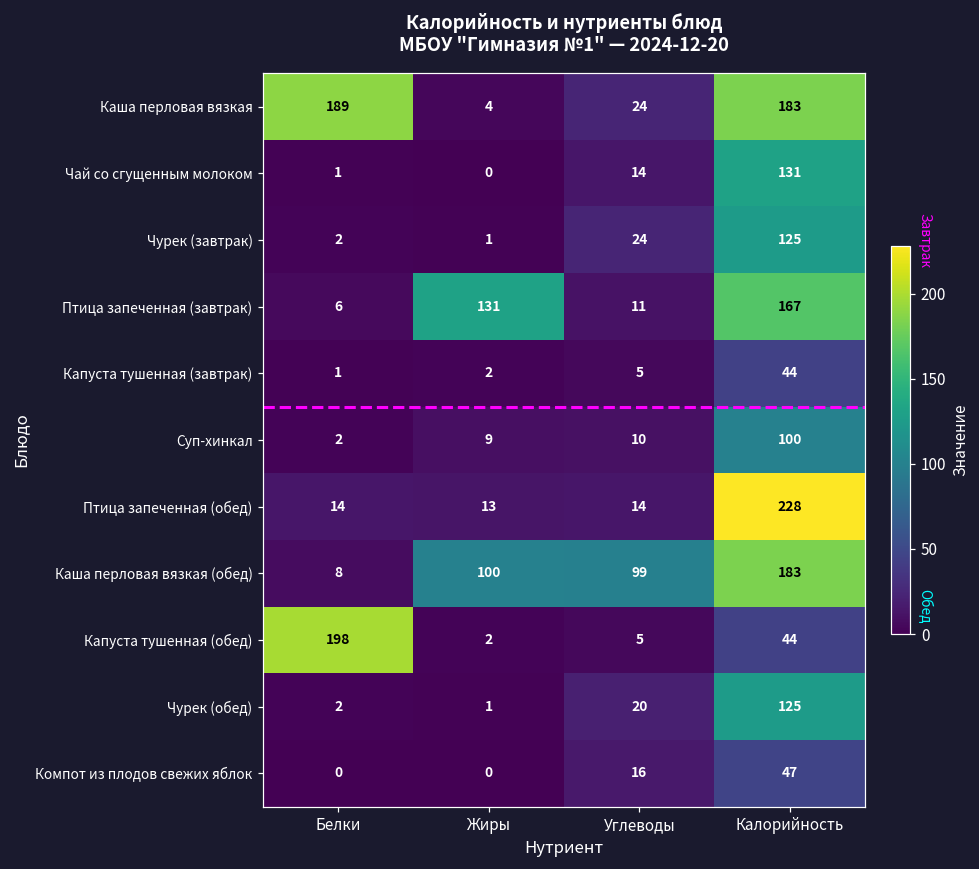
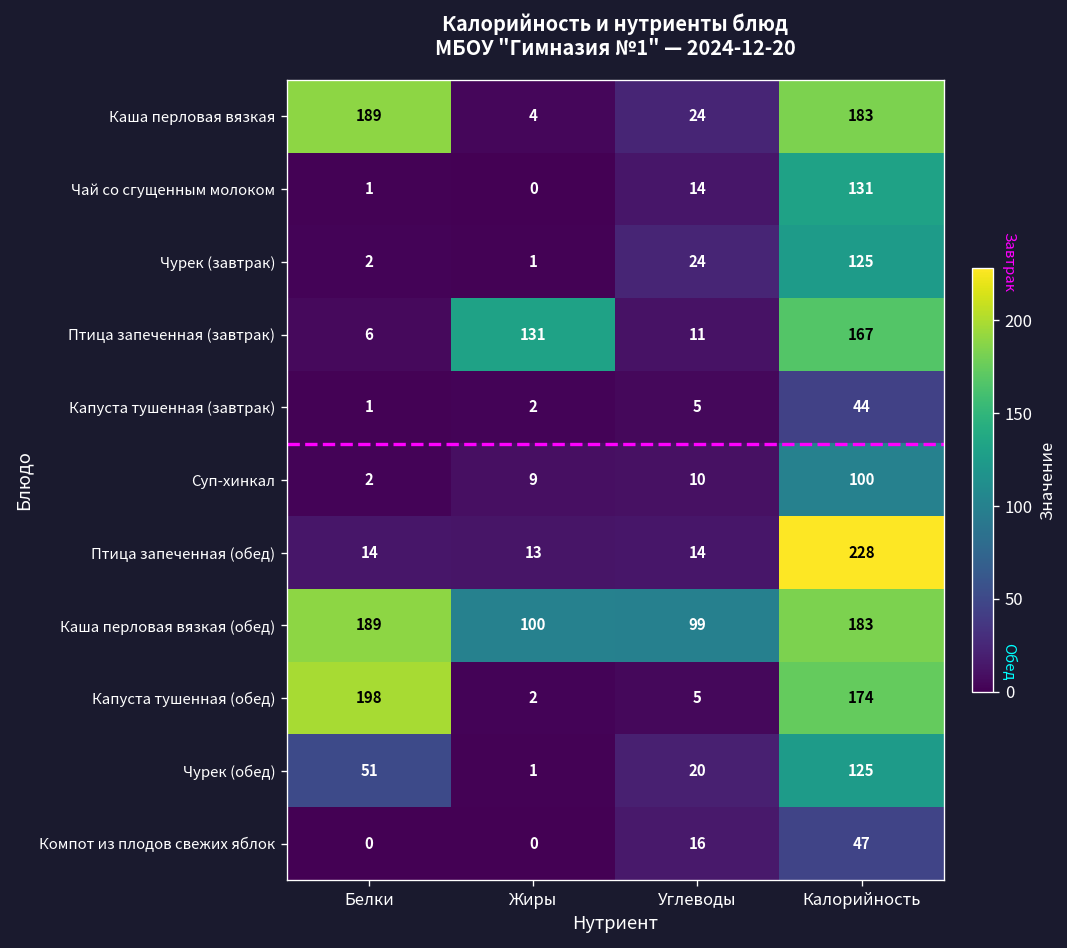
  {
    "Каша перловая вязкая": {
      "Белки": 189,
      "Жиры": 4,
      "Углеводы": 24,
      "Калорийность": 183
    },
    "Чай со сгущенным молоком": {
      "Белки": 1,
      "Жиры": 0,
      "Углеводы": 14,
      "Калорийность": 131
    },
    "Чурек (завтрак)": {
      "Белки": 2,
      "Жиры": 1,
      "Углеводы": 24,
      "Калорийность": 125
    },
    "Птица запеченная (завтрак)": {
      "Белки": 6,
      "Жиры": 131,
      "Углеводы": 11,
      "Калорийность": 167
    },
    "Капуста тушенная (завтрак)": {
      "Белки": 1,
      "Жиры": 2,
      "Углеводы": 5,
      "Калорийность": 44
    },
    "Суп-хинкал": {
      "Белки": 2,
      "Жиры": 9,
      "Углеводы": 10,
      "Калорийность": 100
    },
    "Птица запеченная (обед)": {
      "Белки": 14,
      "Жиры": 13,
      "Углеводы": 14,
      "Калорийность": 228
    },
    "Каша перловая вязкая (обед)": {
-     "Белки": 8,
+     "Белки": 189,
      "Жиры": 100,
      "Углеводы": 99,
      "Калорийность": 183
    },
    "Капуста тушенная (обед)": {
      "Белки": 198,
      "Жиры": 2,
      "Углеводы": 5,
-     "Калорийность": 44
+     "Калорийность": 174
    },
    "Чурек (обед)": {
-     "Белки": 2,
+     "Белки": 51,
      "Жиры": 1,
      "Углеводы": 20,
      "Калорийность": 125
    },
    "Компот из плодов свежих яблок": {
      "Белки": 0,
      "Жиры": 0,
      "Углеводы": 16,
      "Калорийность": 47
    }
  }
